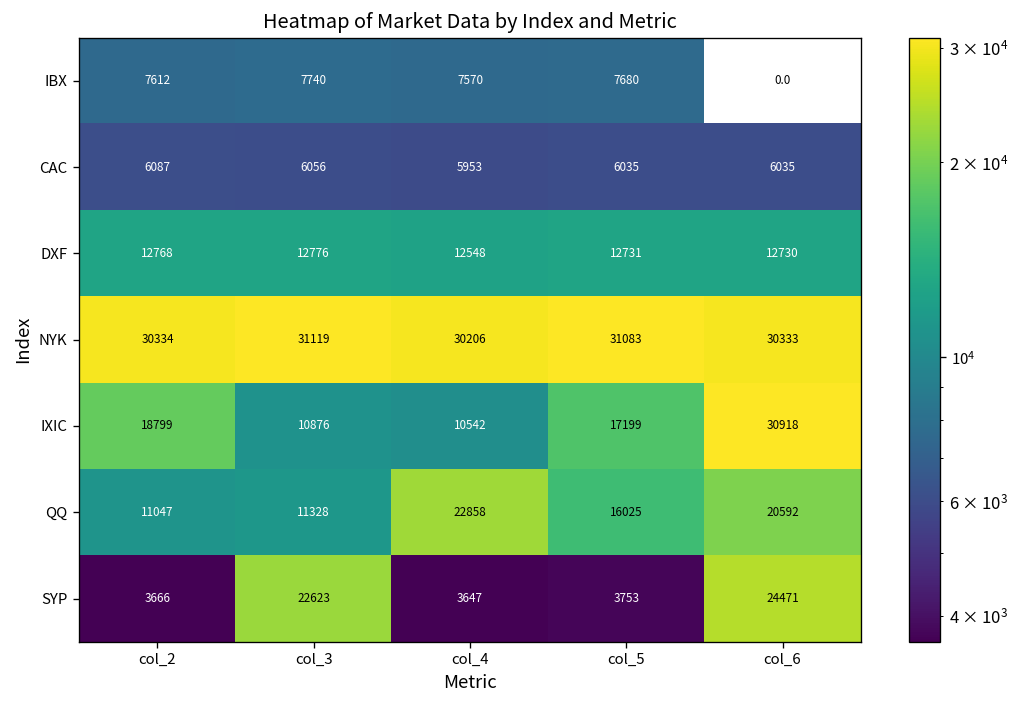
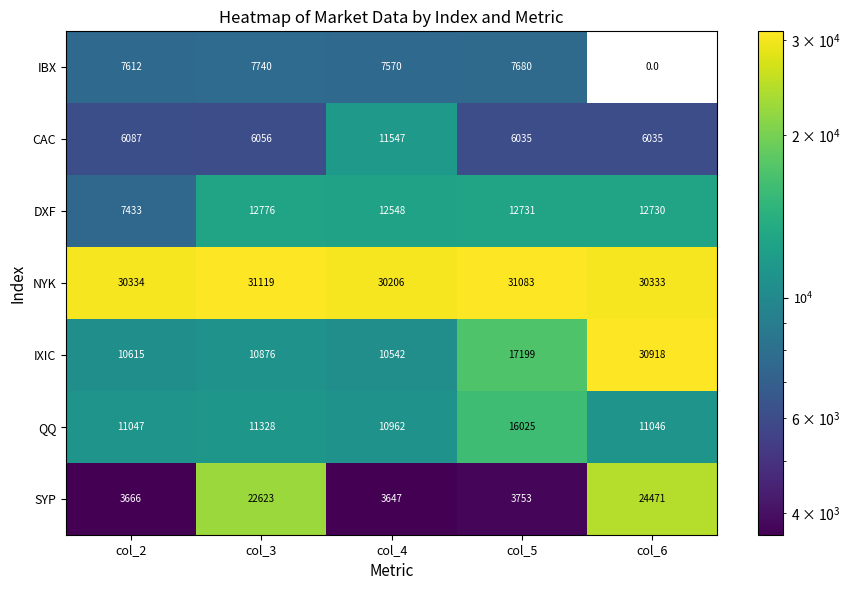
  {
    "IBX": {
      "col_2": 7612,
      "col_3": 7740,
      "col_4": 7570,
      "col_5": 7680
    },
    "CAC": {
      "col_2": 6087,
      "col_3": 6056,
-     "col_4": 5953,
+     "col_4": 11547,
      "col_5": 6035,
      "col_6": 6035
    },
    "DXF": {
-     "col_2": 12768,
+     "col_2": 7433,
      "col_3": 12776,
      "col_4": 12548,
      "col_5": 12731,
      "col_6": 12730
    },
    "NYK": {
      "col_2": 30334,
      "col_3": 31119,
      "col_4": 30206,
      "col_5": 31083,
      "col_6": 30333
    },
    "IXIC": {
-     "col_2": 18799,
+     "col_2": 10615,
      "col_3": 10876,
      "col_4": 10542,
      "col_5": 17199,
      "col_6": 30918
    },
    "QQ": {
      "col_2": 11047,
      "col_3": 11328,
-     "col_4": 22858,
+     "col_4": 10962,
      "col_5": 16025,
-     "col_6": 20592
+     "col_6": 11046
    },
    "SYP": {
      "col_2": 3666,
      "col_3": 22623,
      "col_4": 3647,
      "col_5": 3753,
      "col_6": 24471
    }
  }
